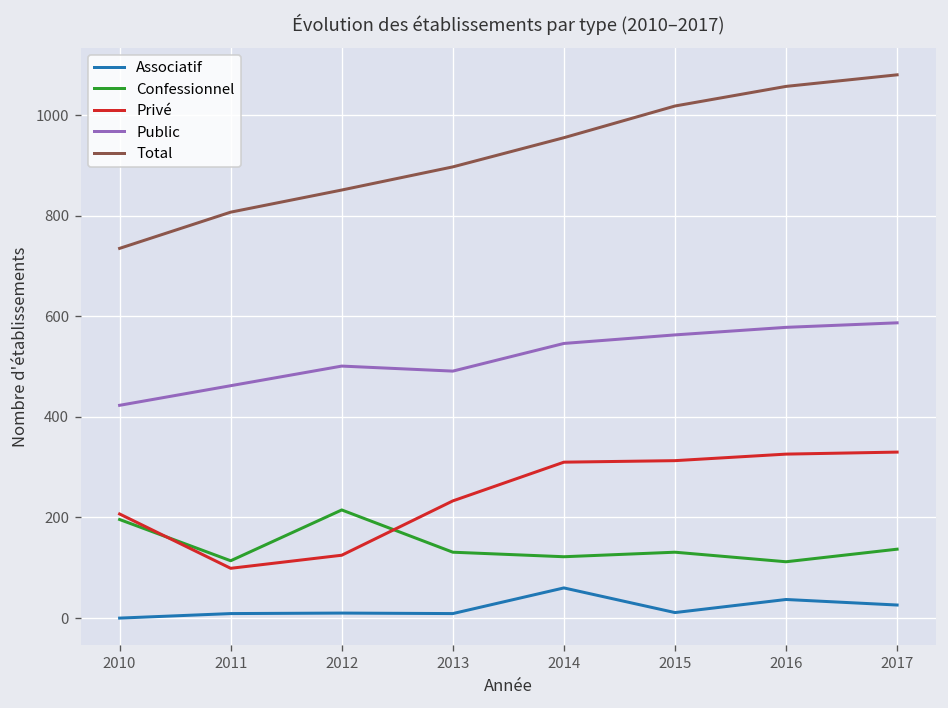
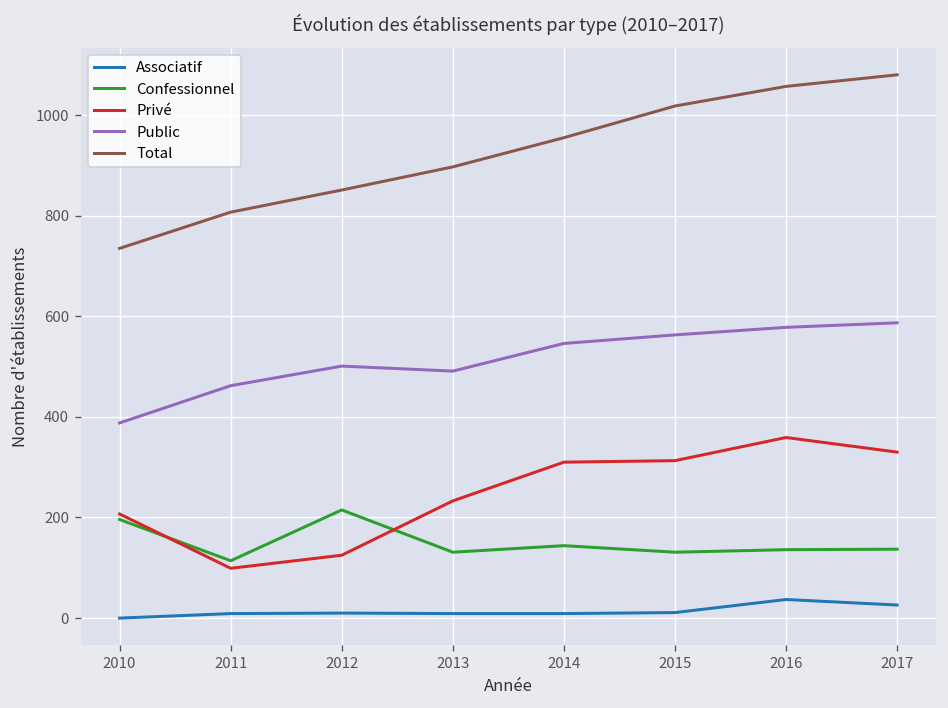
  {
    "Associatif": {
      "2010": 0,
      "2011": 10,
      "2012": 10,
      "2013": 10,
-     "2014": 60,
+     "2014": 10,
      "2015": 10,
      "2016": 40,
      "2017": 30
    },
    "Confessionnel": {
      "2010": 200,
      "2011": 110,
      "2012": 220,
      "2013": 130,
-     "2014": 120,
+     "2014": 140,
      "2015": 130,
-     "2016": 110,
+     "2016": 140,
      "2017": 140
    },
    "Privé": {
      "2010": 210,
      "2011": 100,
      "2012": 130,
      "2013": 230,
      "2014": 310,
      "2015": 310,
-     "2016": 330,
+     "2016": 360,
      "2017": 330
    },
    "Public": {
-     "2010": 420,
+     "2010": 390,
      "2011": 460,
      "2012": 500,
      "2013": 490,
      "2014": 550,
      "2015": 560,
      "2016": 580,
      "2017": 590
    },
    "Total": {
      "2010": 740,
      "2011": 810,
      "2012": 850,
      "2013": 900,
      "2014": 960,
      "2015": 1020,
      "2016": 1060,
      "2017": 1080
    }
  }
